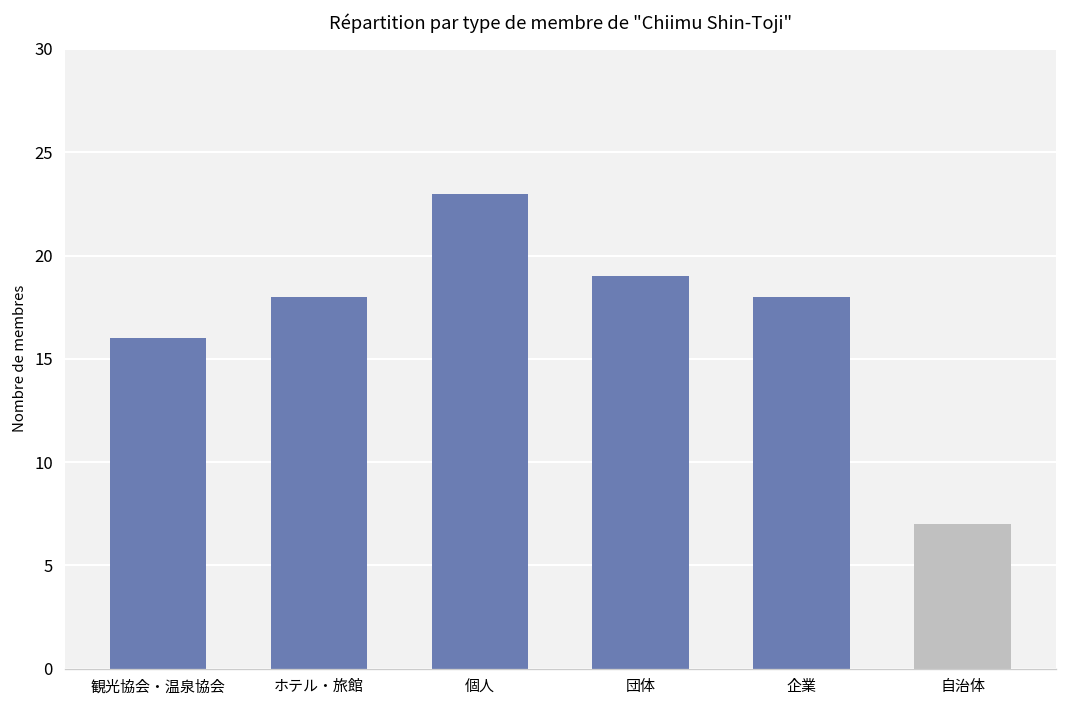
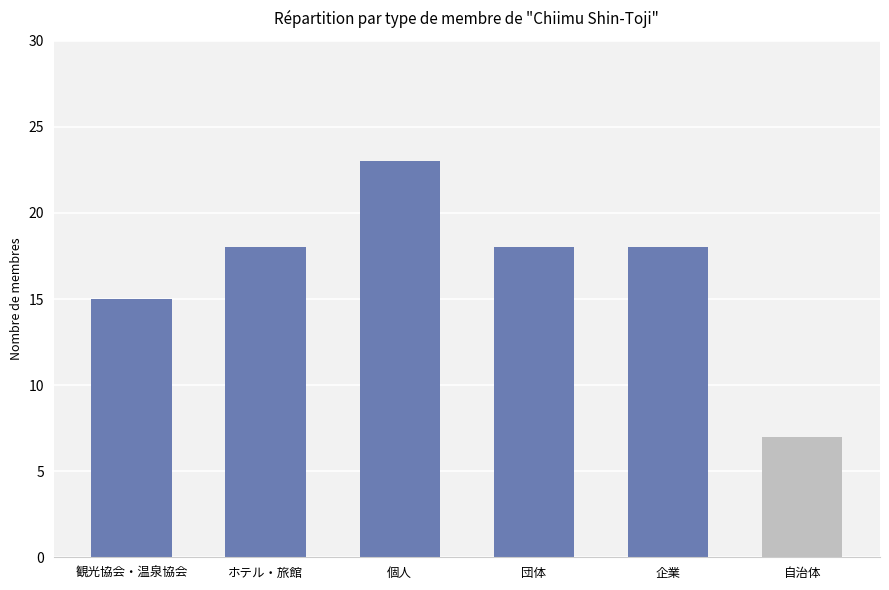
  {
-   "観光協会・温泉協会": 16,
+   "観光協会・温泉協会": 15,
    "ホテル・旅館": 18,
    "個人": 23,
-   "団体": 19,
+   "団体": 18,
    "企業": 18,
    "自治体": 7
  }
